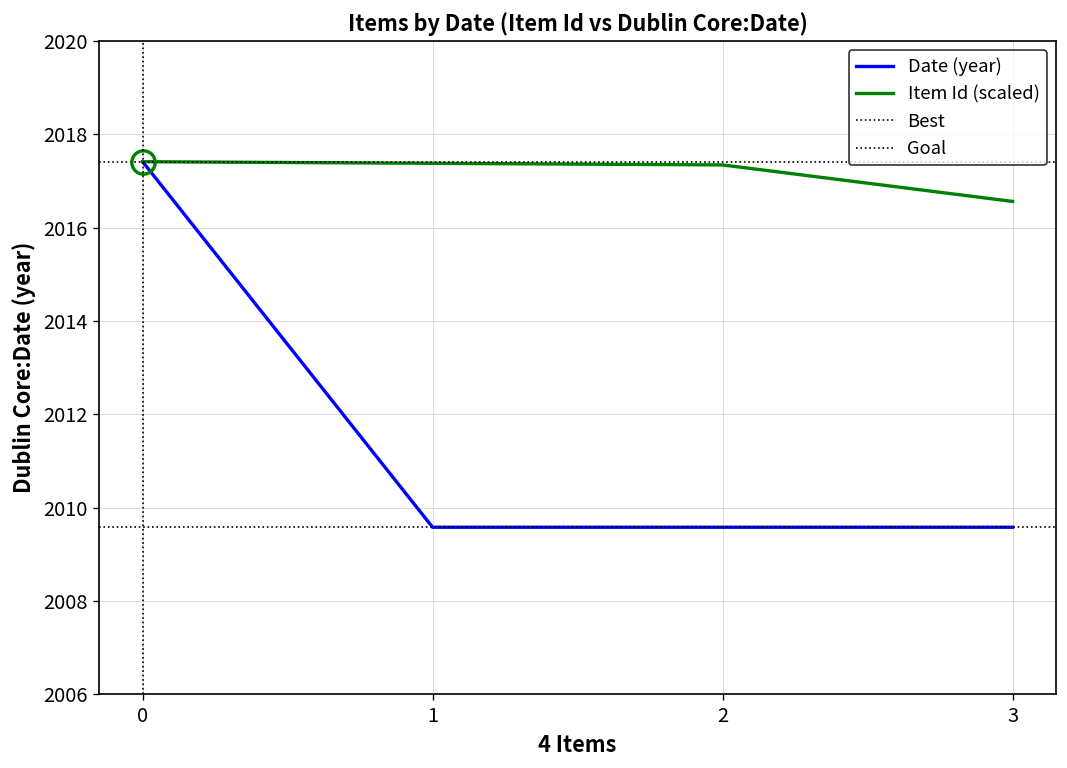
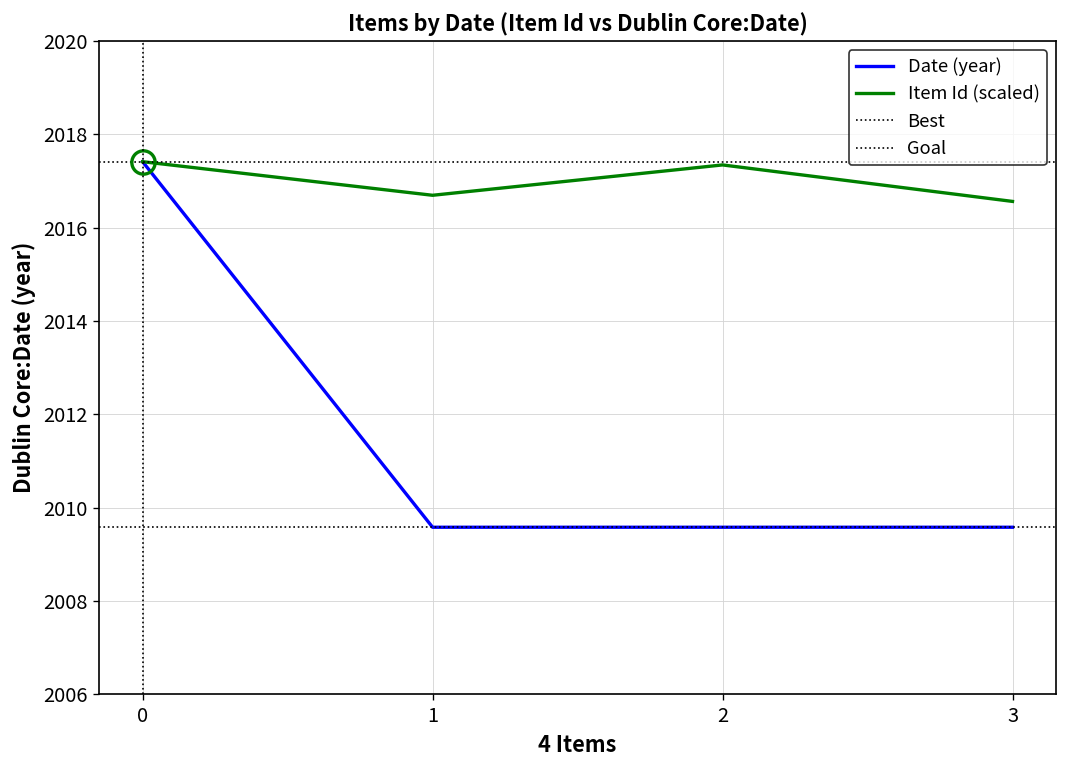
  {
    "Date (year)": {
      "1": 2009.6,
      "2": 2009.6,
      "3": 2009.6
    },
    "Item Id (scaled)": {
-     "1": 2017.4,
+     "1": 2016.7,
      "2": 2017.3,
      "3": 2016.6
    }
  }
